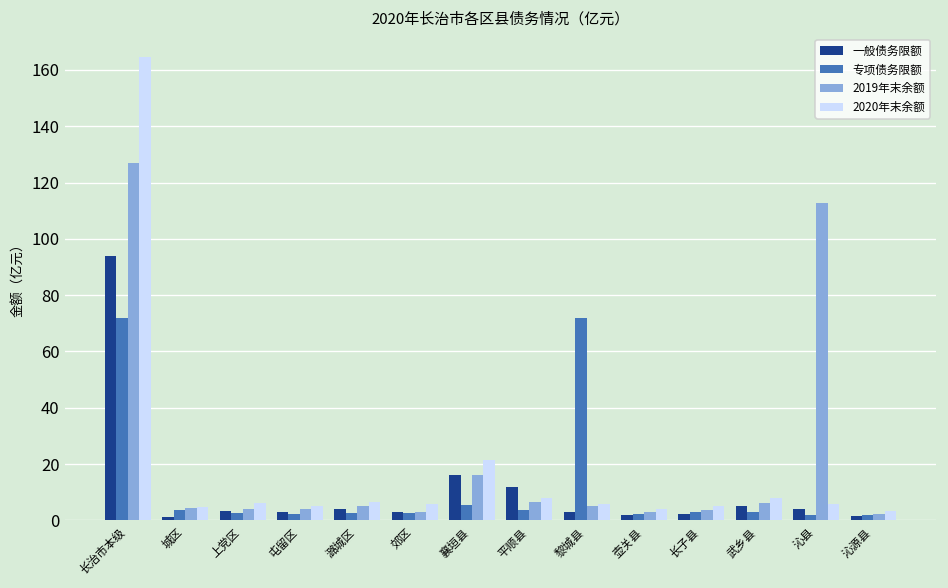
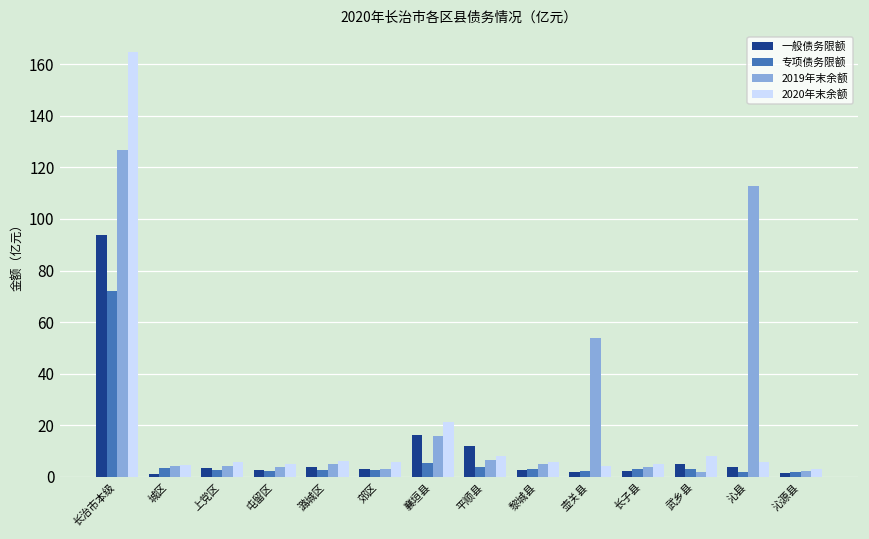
  {
    "一般债务限额": {
      "长治市本级": 94,
      "城区": 1,
      "上党区": 3,
      "屯留区": 3,
      "潞城区": 4,
      "郊区": 3,
      "襄垣县": 16,
      "平顺县": 12,
      "黎城县": 3,
      "壶关县": 2,
      "长子县": 2,
      "武乡县": 5,
      "沁县": 4,
      "沁源县": 1
    },
    "专项债务限额": {
      "长治市本级": 72,
      "城区": 4,
      "上党区": 3,
      "屯留区": 2,
      "潞城区": 3,
      "郊区": 3,
      "襄垣县": 5,
      "平顺县": 4,
-     "黎城县": 72,
+     "黎城县": 3,
      "壶关县": 2,
      "长子县": 3,
      "武乡县": 3,
      "沁县": 2,
      "沁源县": 2
    },
    "2019年末余额": {
      "长治市本级": 127,
      "城区": 4,
      "上党区": 4,
      "屯留区": 4,
      "潞城区": 5,
      "郊区": 3,
      "襄垣县": 16,
      "平顺县": 7,
      "黎城县": 5,
-     "壶关县": 3,
+     "壶关县": 54,
      "长子县": 4,
-     "武乡县": 6,
+     "武乡县": 2,
      "沁县": 113,
      "沁源县": 2
    },
    "2020年末余额": {
      "长治市本级": 165,
      "城区": 5,
      "上党区": 6,
      "屯留区": 5,
      "潞城区": 6,
      "郊区": 6,
      "襄垣县": 21,
      "平顺县": 8,
      "黎城县": 6,
      "壶关县": 4,
      "长子县": 5,
      "武乡县": 8,
      "沁县": 6,
      "沁源县": 3
    }
  }
